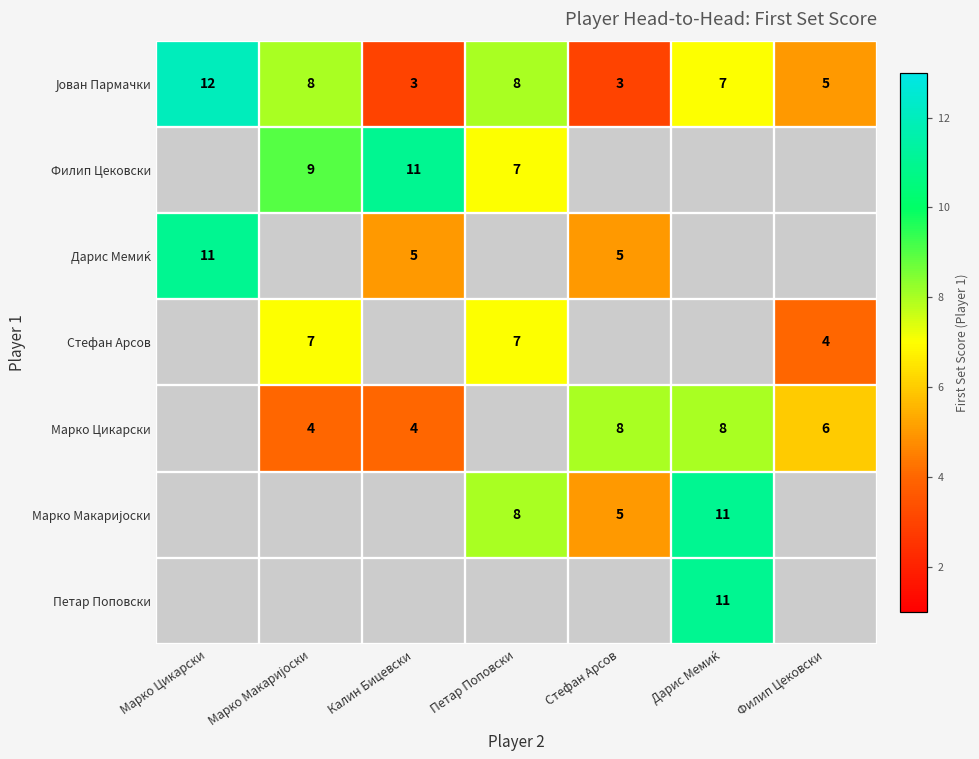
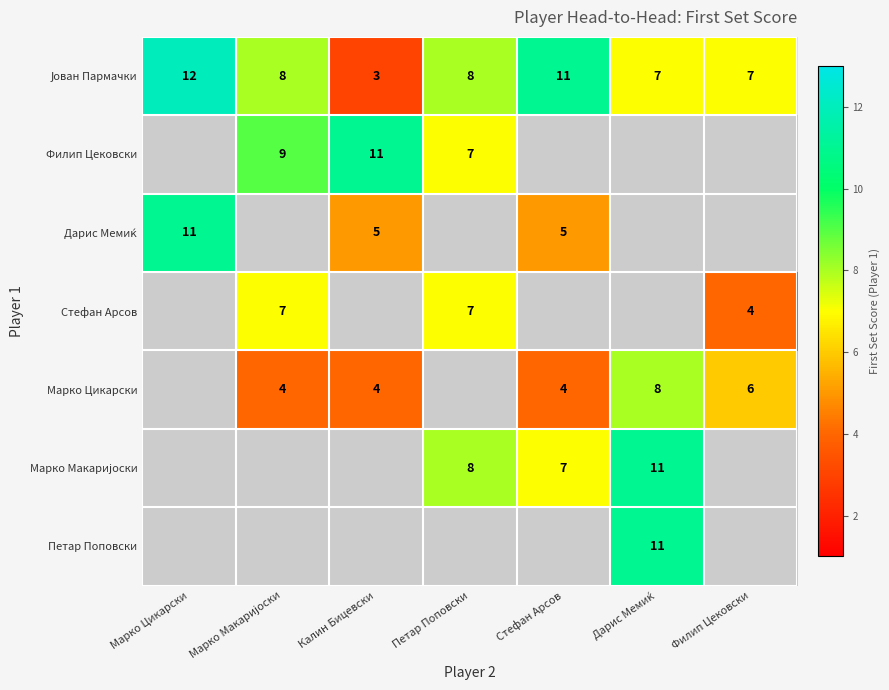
  {
    "Јован Пармачки": {
      "Марко Цикарски": 12,
      "Марко Макаријоски": 8,
      "Калин Бицевски": 3,
      "Петар Поповски": 8,
-     "Стефан Арсов": 3,
+     "Стефан Арсов": 11,
      "Дарис Мемиќ": 7,
-     "Филип Цековски": 5
+     "Филип Цековски": 7
    },
    "Филип Цековски": {
      "Марко Макаријоски": 9,
      "Калин Бицевски": 11,
      "Петар Поповски": 7
    },
    "Дарис Мемиќ": {
      "Марко Цикарски": 11,
      "Калин Бицевски": 5,
      "Стефан Арсов": 5
    },
    "Стефан Арсов": {
      "Марко Макаријоски": 7,
      "Петар Поповски": 7,
      "Филип Цековски": 4
    },
    "Марко Цикарски": {
      "Марко Макаријоски": 4,
      "Калин Бицевски": 4,
-     "Стефан Арсов": 8,
+     "Стефан Арсов": 4,
      "Дарис Мемиќ": 8,
      "Филип Цековски": 6
    },
    "Марко Макаријоски": {
      "Петар Поповски": 8,
-     "Стефан Арсов": 5,
+     "Стефан Арсов": 7,
      "Дарис Мемиќ": 11
    },
    "Петар Поповски": {
      "Дарис Мемиќ": 11
    }
  }
